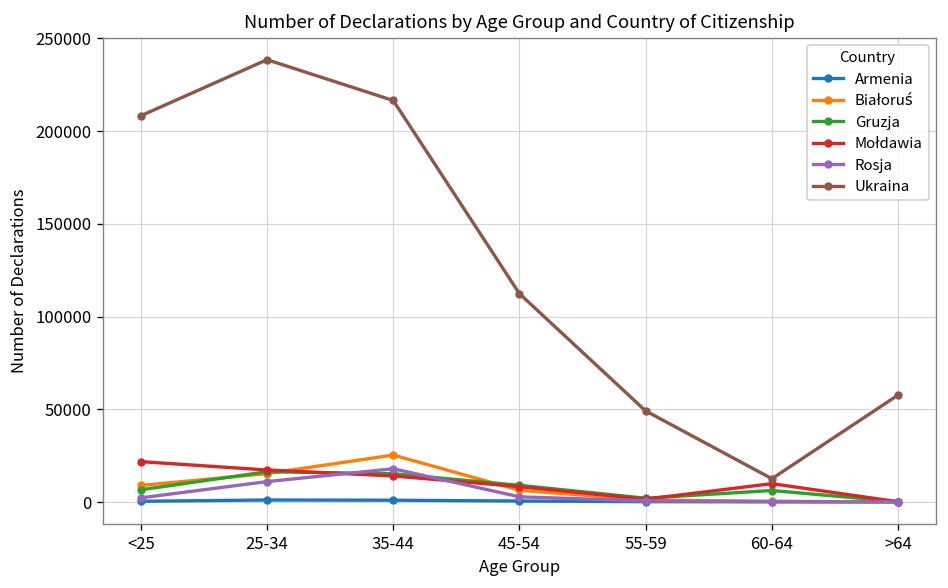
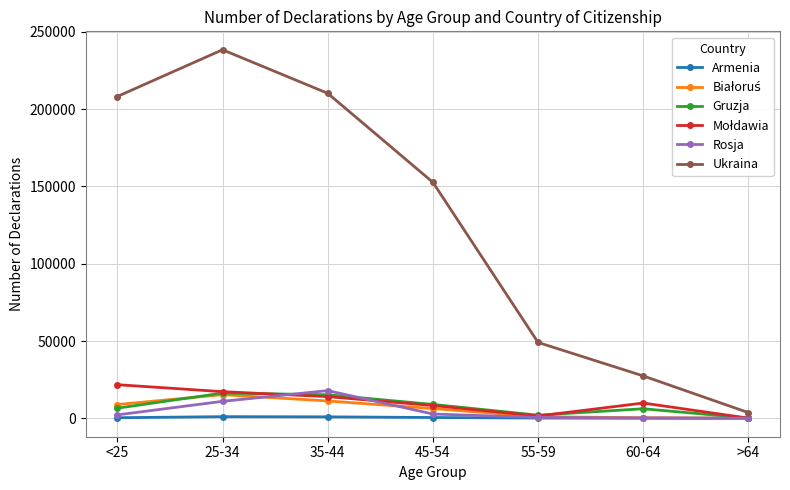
  {
    "Armenia": {
      "<25": 0,
      "25-34": 1000,
      "35-44": 1000,
      "45-54": 1000
    },
    "Białoruś": {
      "<25": 9000,
-     "35-44": 25000,
+     "35-44": 11000,
      "45-54": 6000
    },
    "Gruzja": {
      "<25": 7000,
      "60-64": 6000
    },
    "Mołdawia": {
      "<25": 22000,
      "60-64": 10000
    },
    "Rosja": {
      "<25": 2000,
      "25-34": 11000,
      "35-44": 18000,
      "45-54": 3000
    },
    "Ukraina": {
      "<25": 208000,
      "25-34": 238000,
-     "35-44": 216000,
-     "45-54": 112000,
+     "35-44": 210000,
+     "45-54": 153000,
      "55-59": 49000,
-     "60-64": 13000,
-     ">64": 58000
+     "60-64": 27000,
+     ">64": 4000
    }
  }
